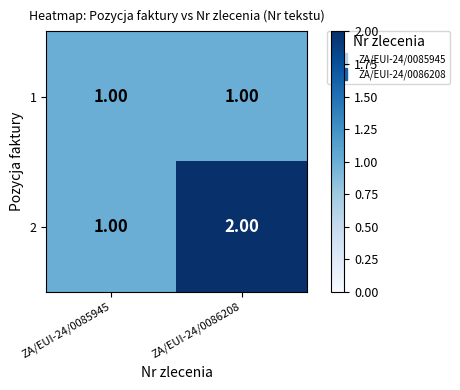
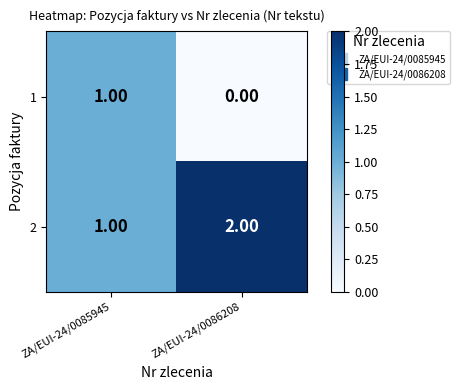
  {
    "1": {
      "ZA/EUI-24/0085945": 1.00,
-     "ZA/EUI-24/0086208": 1.00
+     "ZA/EUI-24/0086208": 0.00
    },
    "2": {
      "ZA/EUI-24/0085945": 1.00,
      "ZA/EUI-24/0086208": 2.00
    }
  }
